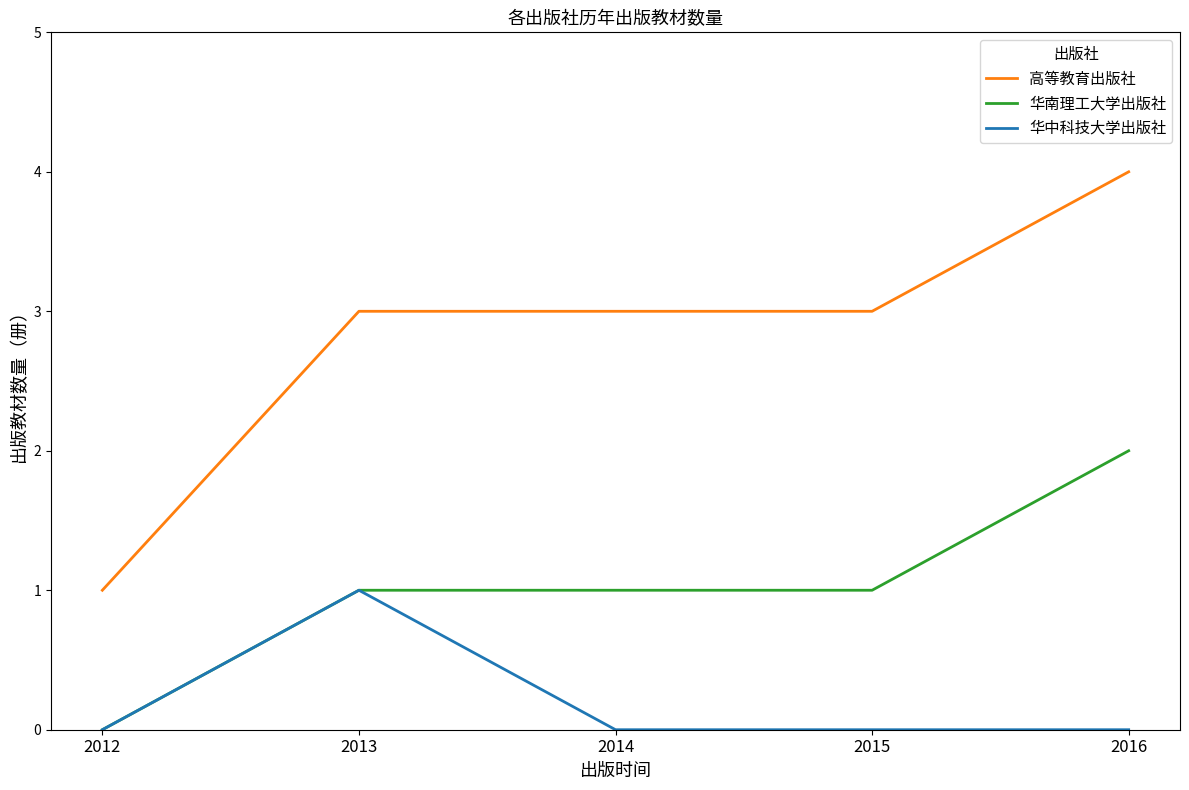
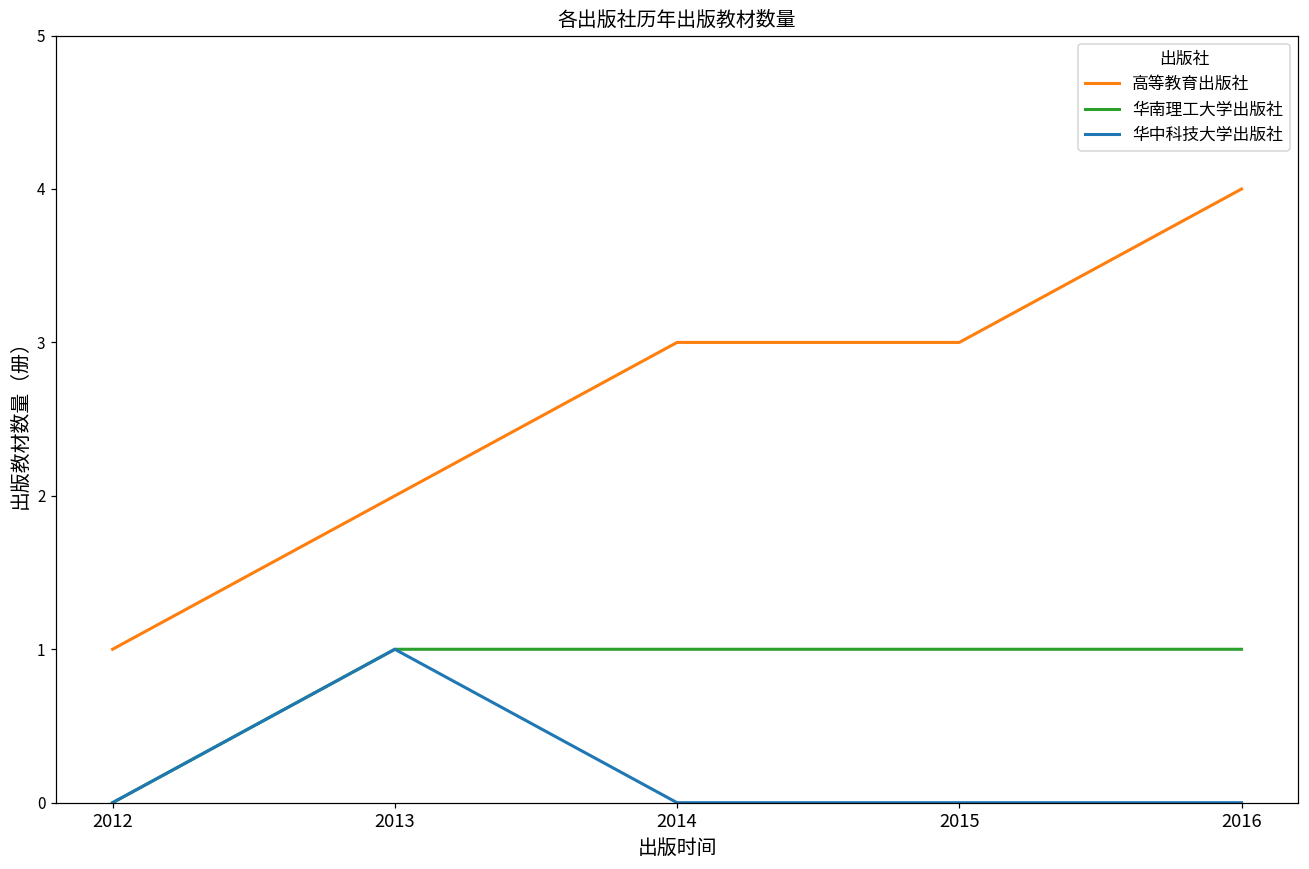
  {
    "高等教育出版社": {
      "2012": 1,
-     "2013": 3,
+     "2013": 2,
      "2014": 3,
      "2015": 3,
      "2016": 4
    },
    "华南理工大学出版社": {
      "2014": 1,
      "2015": 1,
-     "2016": 2
+     "2016": 1
    },
    "华中科技大学出版社": {
      "2014": 0,
      "2015": 0,
      "2016": 0
    }
  }
